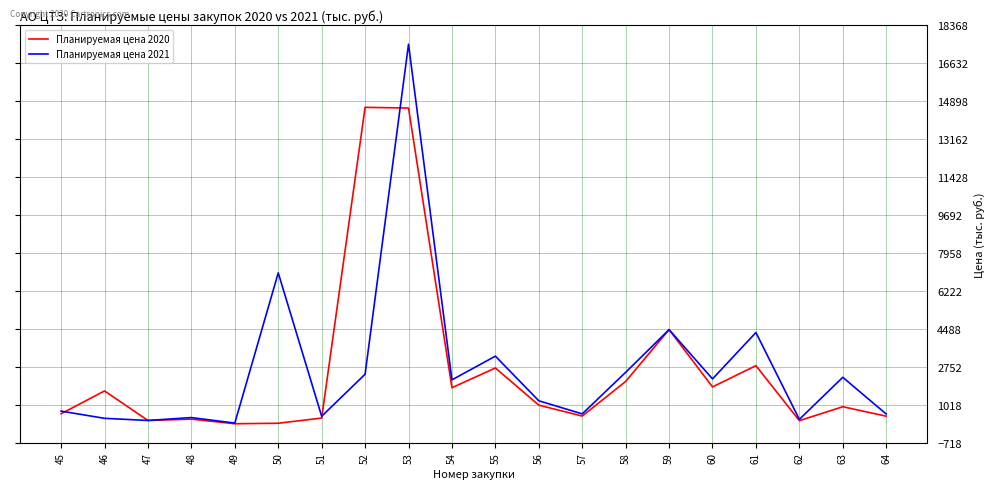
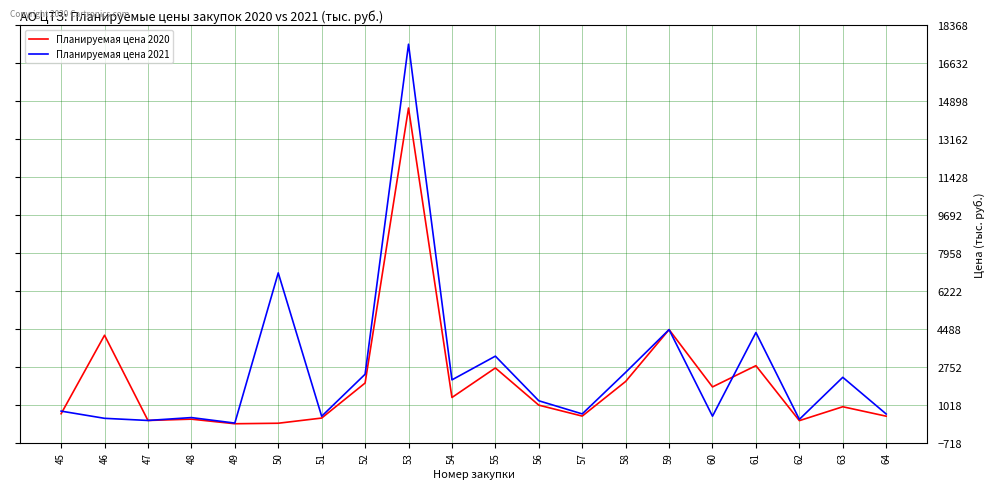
  {
    "Планируемая цена 2020": {
      "45": 600,
-     "46": 1700,
+     "46": 4200,
      "50": 200,
-     "52": 14600,
+     "52": 2000,
      "53": 14600,
-     "54": 1800,
+     "54": 1400,
      "55": 2700,
      "56": 1000,
      "58": 2100,
      "60": 1800,
      "61": 2800,
      "63": 900
    },
    "Планируемая цена 2021": {
      "45": 700,
      "46": 400,
      "50": 7000,
      "52": 2400,
      "53": 17500,
      "54": 2200,
      "55": 3200,
      "56": 1200,
      "58": 2500,
-     "60": 2200,
+     "60": 500,
      "61": 4300,
      "63": 2300
    }
  }
